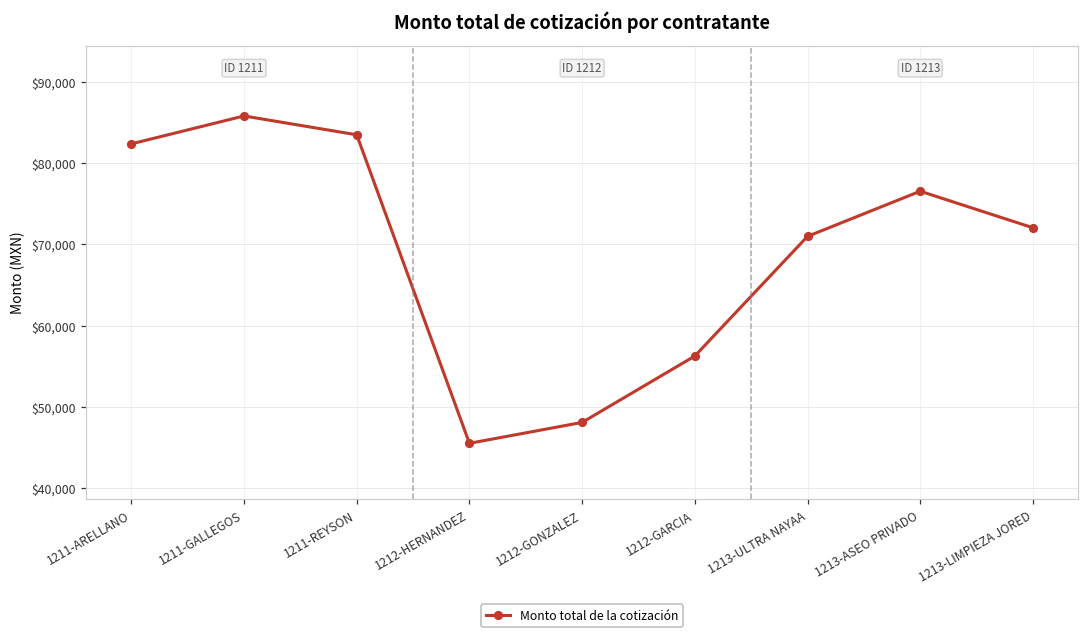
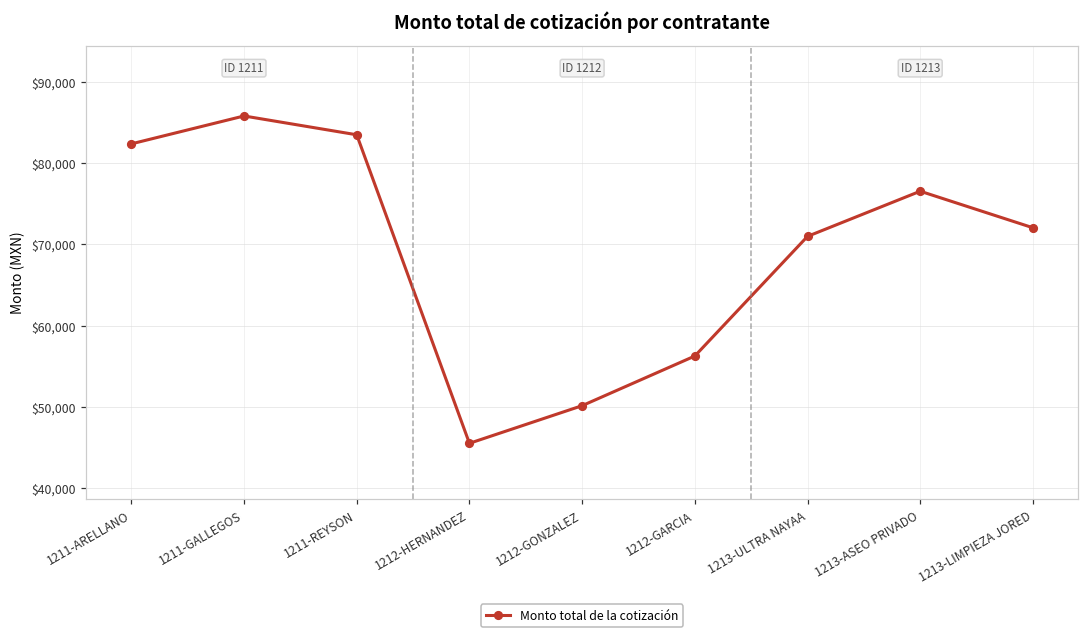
  {
    "1211-ARELLANO": "$82,000",
    "1211-GALLEGOS": "$86,000",
    "1211-REYSON": "$84,000",
    "1212-HERNANDEZ": "$45,000",
-   "1212-GONZALEZ": "$48,000",
+   "1212-GONZALEZ": "$50,000",
    "1212-GARCIA": "$56,000",
    "1213-ULTRA NAYAA": "$71,000",
    "1213-ASEO PRIVADO": "$77,000",
    "1213-LIMPIEZA JORED": "$72,000"
  }
